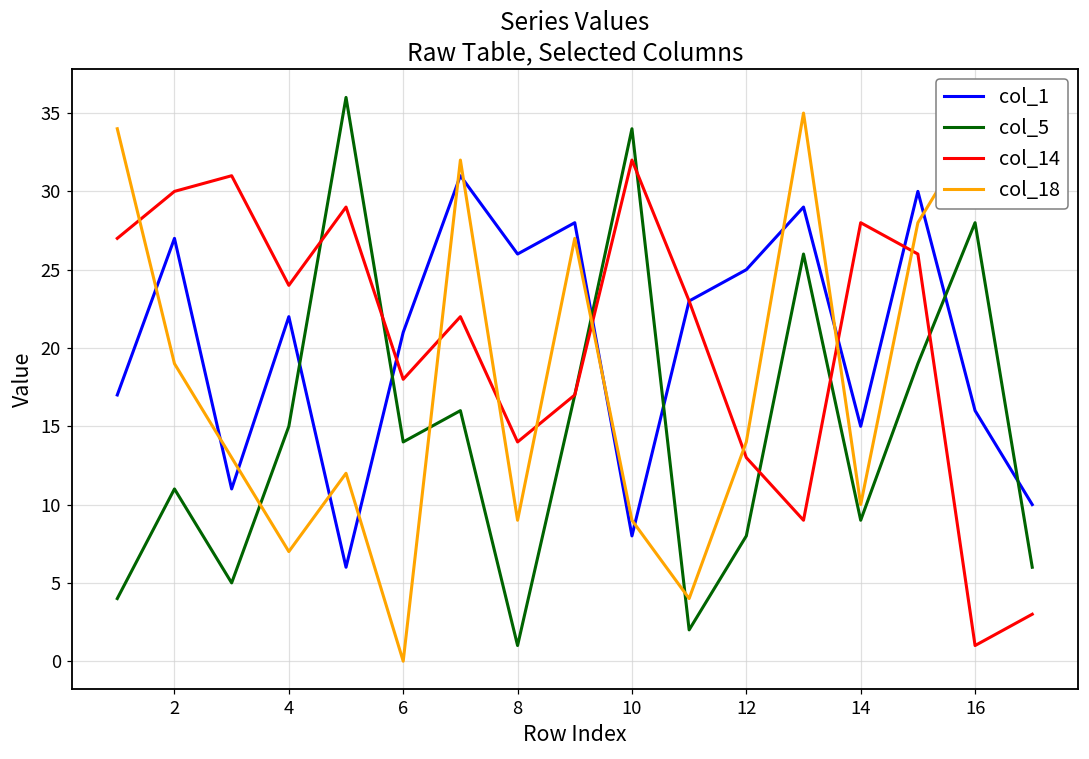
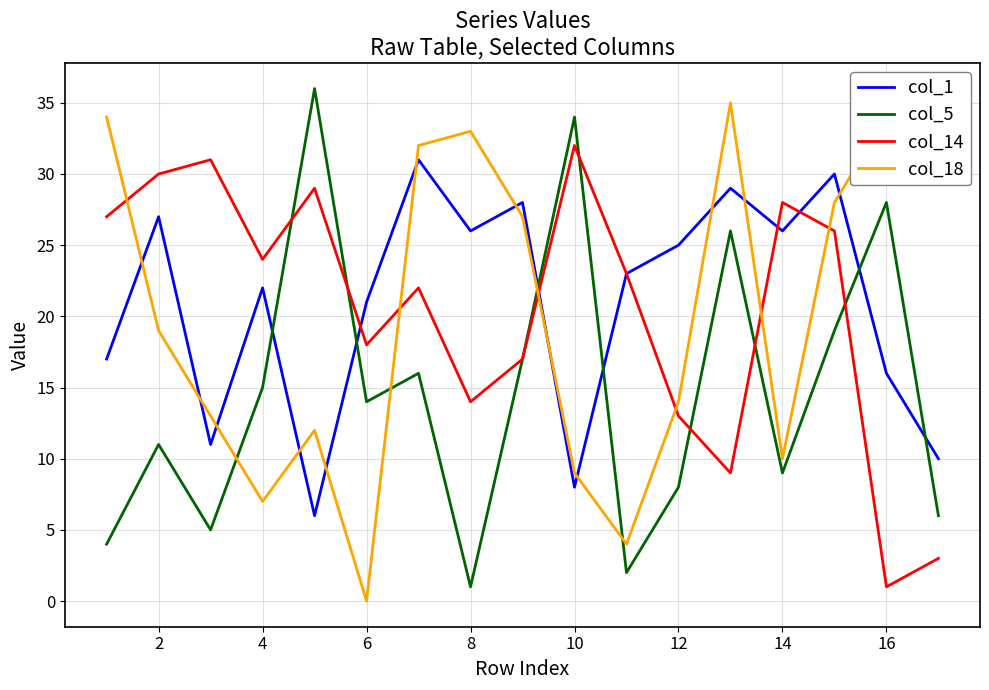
  {
    "col_1": {
      "2": 27,
      "4": 22,
      "6": 21,
      "8": 26,
      "10": 8,
      "12": 25,
-     "14": 15,
+     "14": 26,
      "16": 16
    },
    "col_5": {
      "2": 11,
      "4": 15,
      "6": 14,
      "8": 1,
      "10": 34,
      "12": 8,
      "14": 9,
      "16": 28
    },
    "col_14": {
      "2": 30,
      "4": 24,
      "6": 18,
      "8": 14,
      "10": 32,
      "12": 13,
      "14": 28,
      "16": 1
    },
    "col_18": {
      "2": 19,
      "4": 7,
      "6": 0,
-     "8": 9,
+     "8": 33,
      "10": 9,
      "12": 14,
      "14": 10
    }
  }
